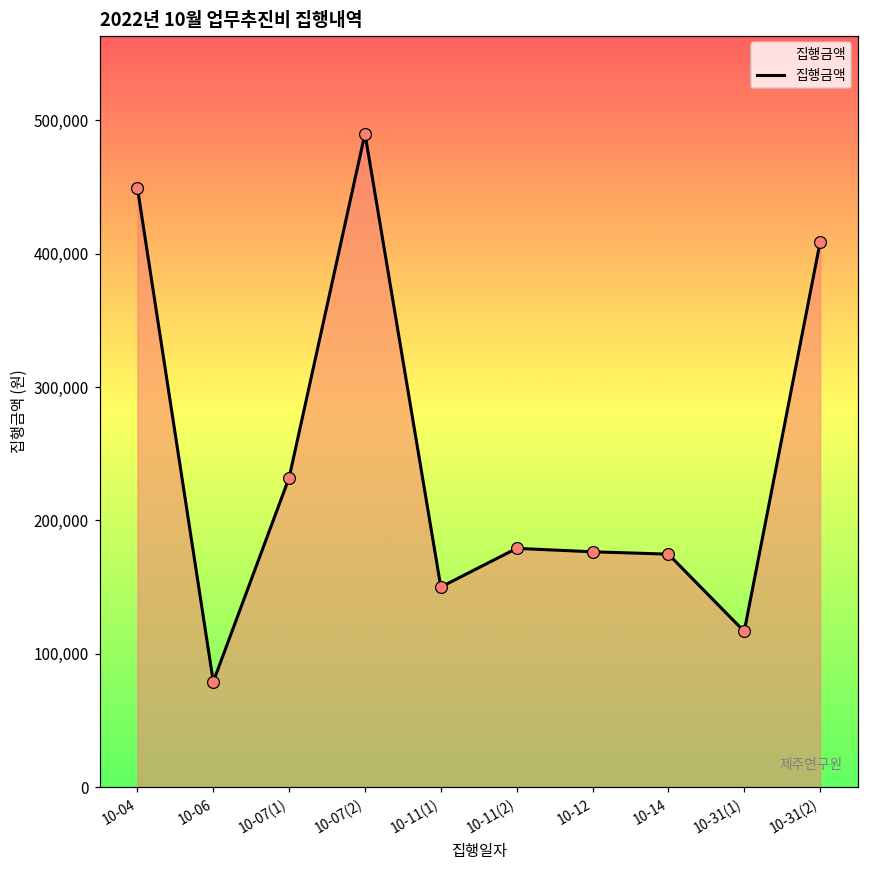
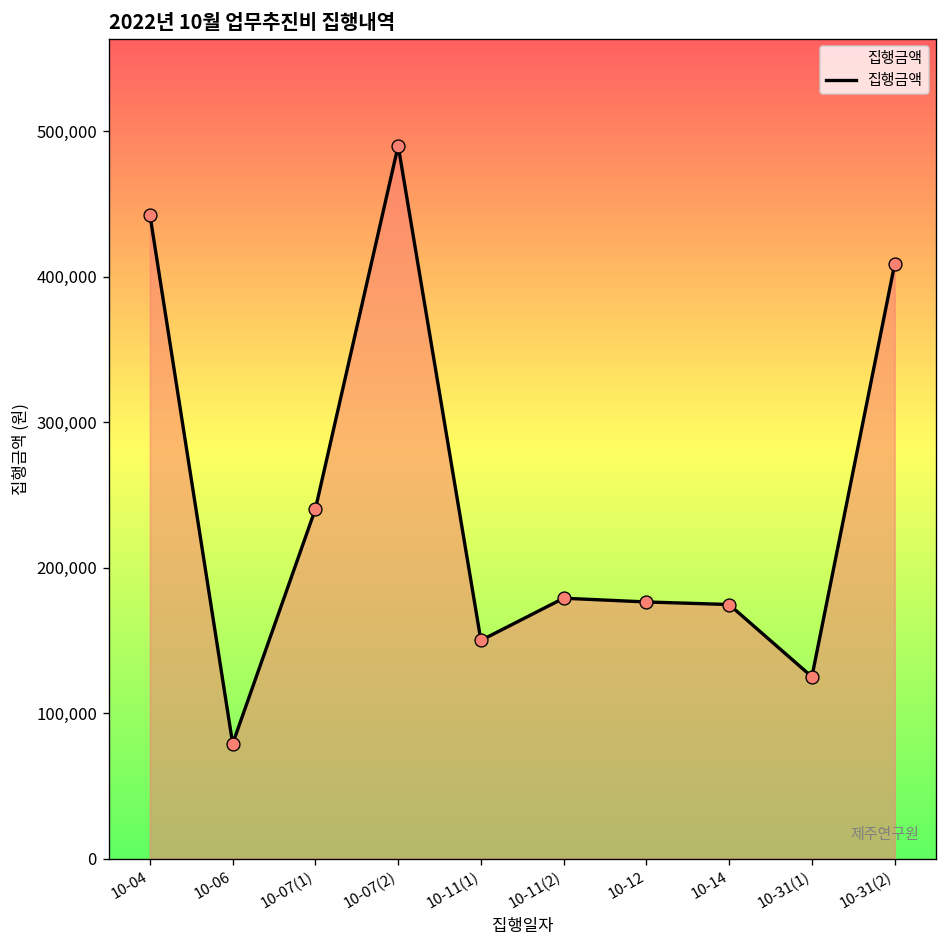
  {
-   "10-04": "449,000",
+   "10-04": "442,000",
    "10-06": "79,000",
-   "10-07(1)": "232,000",
+   "10-07(1)": "240,000",
    "10-07(2)": "490,000",
    "10-11(1)": "150,000",
    "10-11(2)": "179,000",
    "10-12": "176,000",
    "10-14": "175,000",
-   "10-31(1)": "117,000",
+   "10-31(1)": "125,000",
    "10-31(2)": "408,000"
  }
